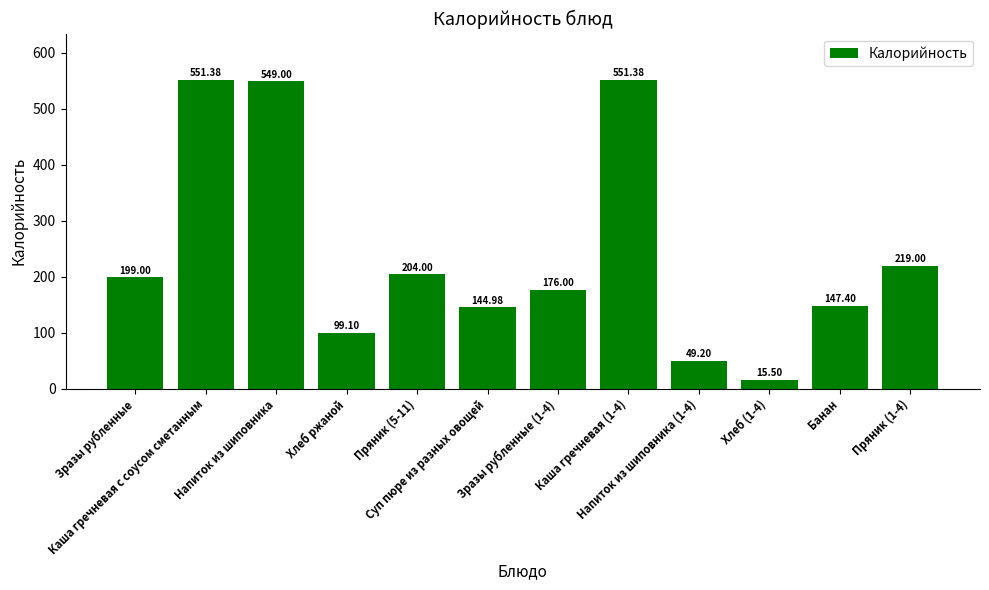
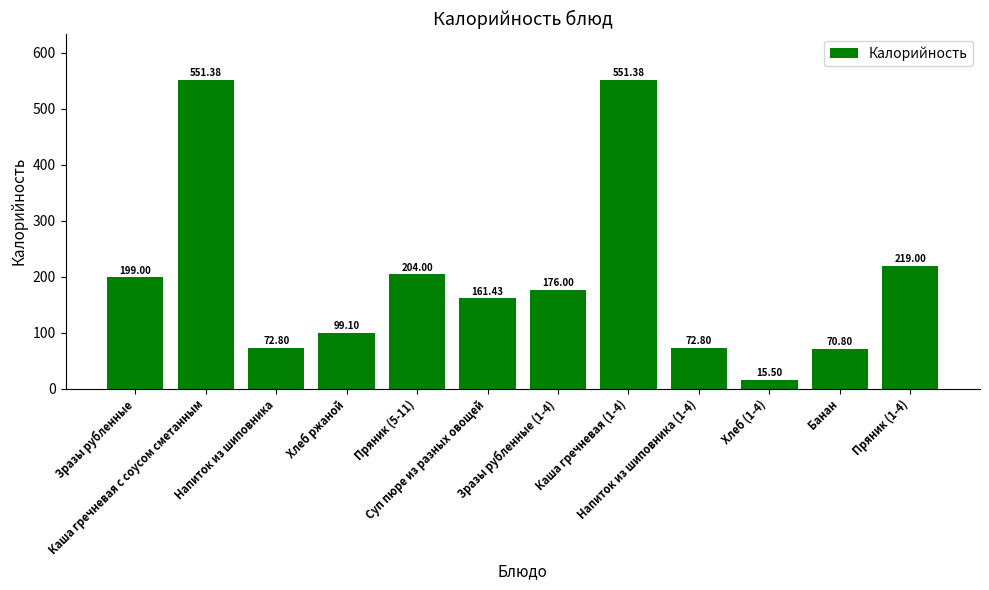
  {
    "Зразы рубленные": 199.00,
    "Каша гречневая с соусом сметанным": 551.38,
-   "Напиток из шиповника": 549.00,
+   "Напиток из шиповника": 72.80,
    "Хлеб ржаной": 99.10,
    "Пряник (5-11)": 204.00,
-   "Суп пюре из разных овощей": 144.98,
+   "Суп пюре из разных овощей": 161.43,
    "Зразы рубленные (1-4)": 176.00,
    "Каша гречневая (1-4)": 551.38,
-   "Напиток из шиповника (1-4)": 49.20,
+   "Напиток из шиповника (1-4)": 72.80,
    "Хлеб (1-4)": 15.50,
-   "Банан": 147.40,
+   "Банан": 70.80,
    "Пряник (1-4)": 219.00
  }
